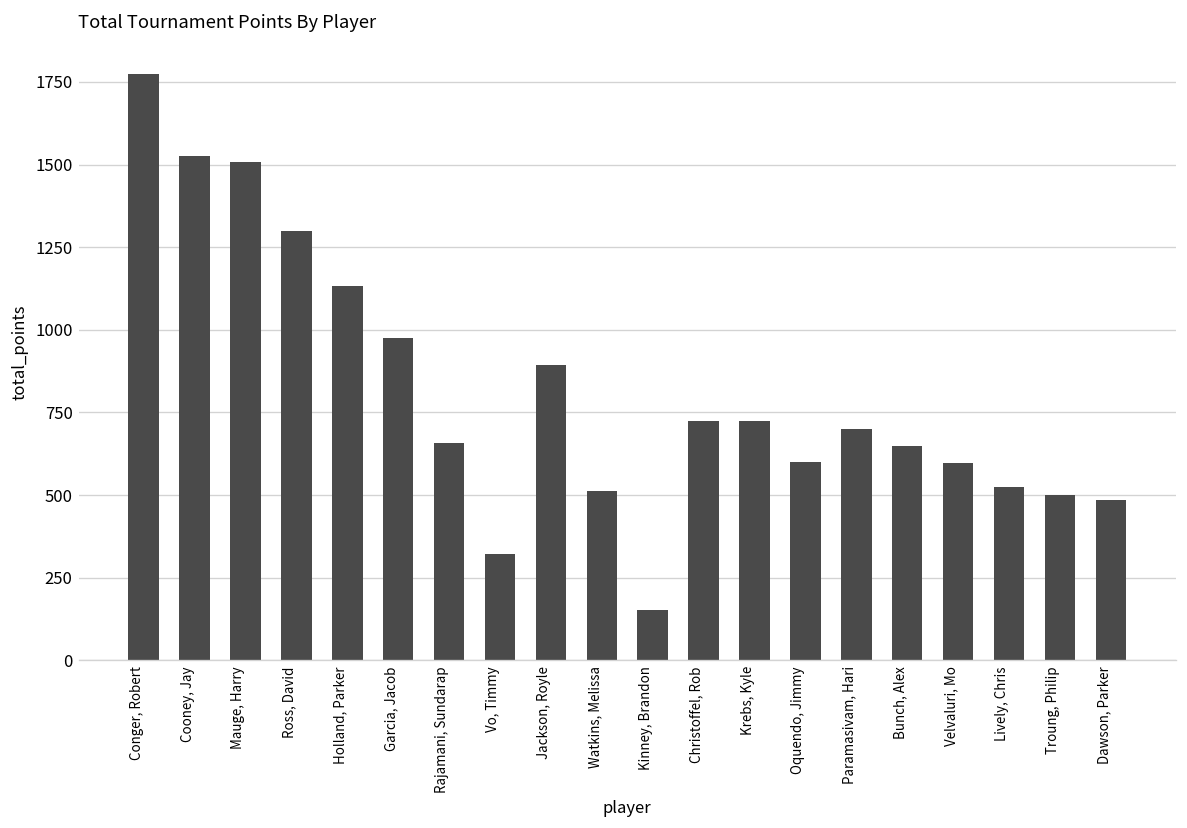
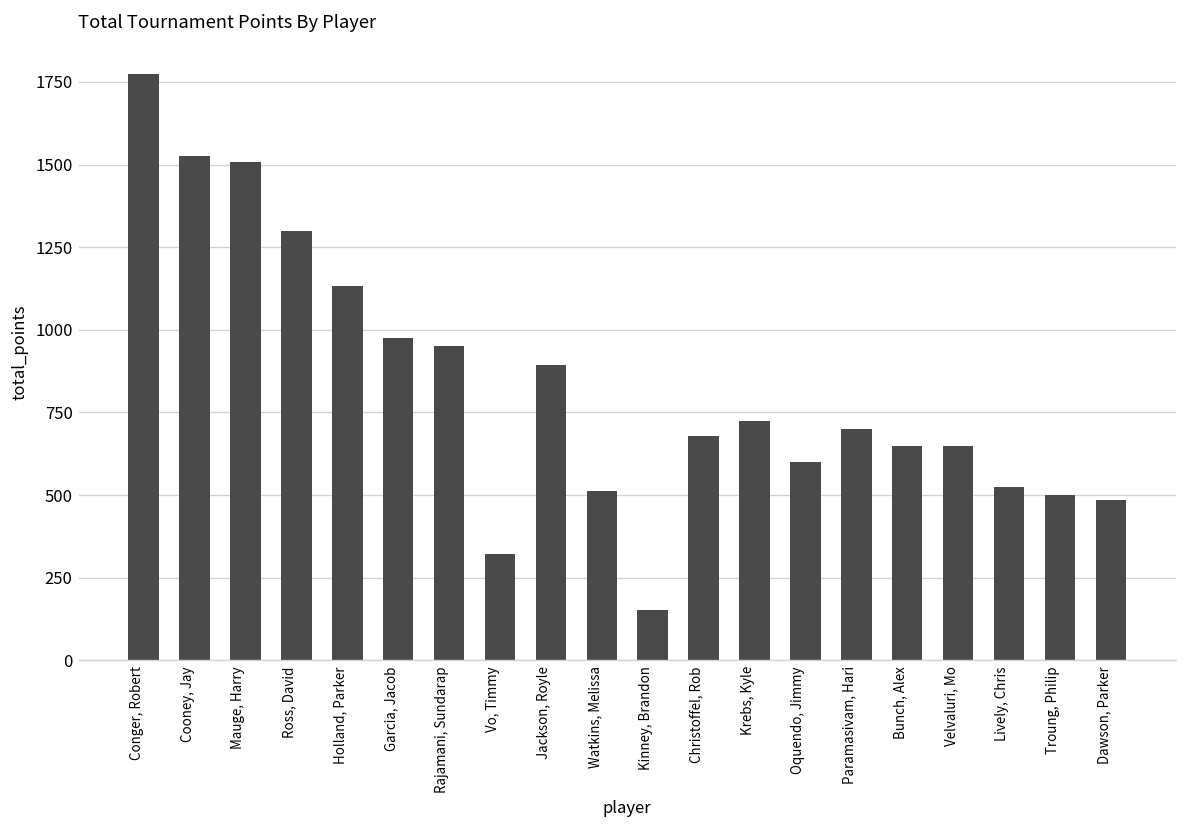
  {
    "Conger, Robert": 1780,
    "Cooney, Jay": 1530,
    "Mauge, Harry": 1510,
    "Ross, David": 1300,
    "Holland, Parker": 1130,
    "Garcia, Jacob": 980,
-   "Rajamani, Sundarap": 660,
+   "Rajamani, Sundarap": 950,
    "Vo, Timmy": 320,
    "Jackson, Royle": 900,
    "Watkins, Melissa": 510,
    "Kinney, Brandon": 150,
-   "Christoffel, Rob": 730,
+   "Christoffel, Rob": 680,
    "Krebs, Kyle": 730,
    "Oquendo, Jimmy": 600,
    "Paramasivam, Hari": 700,
    "Bunch, Alex": 650,
-   "Velvaluri, Mo": 600,
+   "Velvaluri, Mo": 650,
    "Lively, Chris": 530,
    "Troung, Philip": 500,
    "Dawson, Parker": 490
  }
